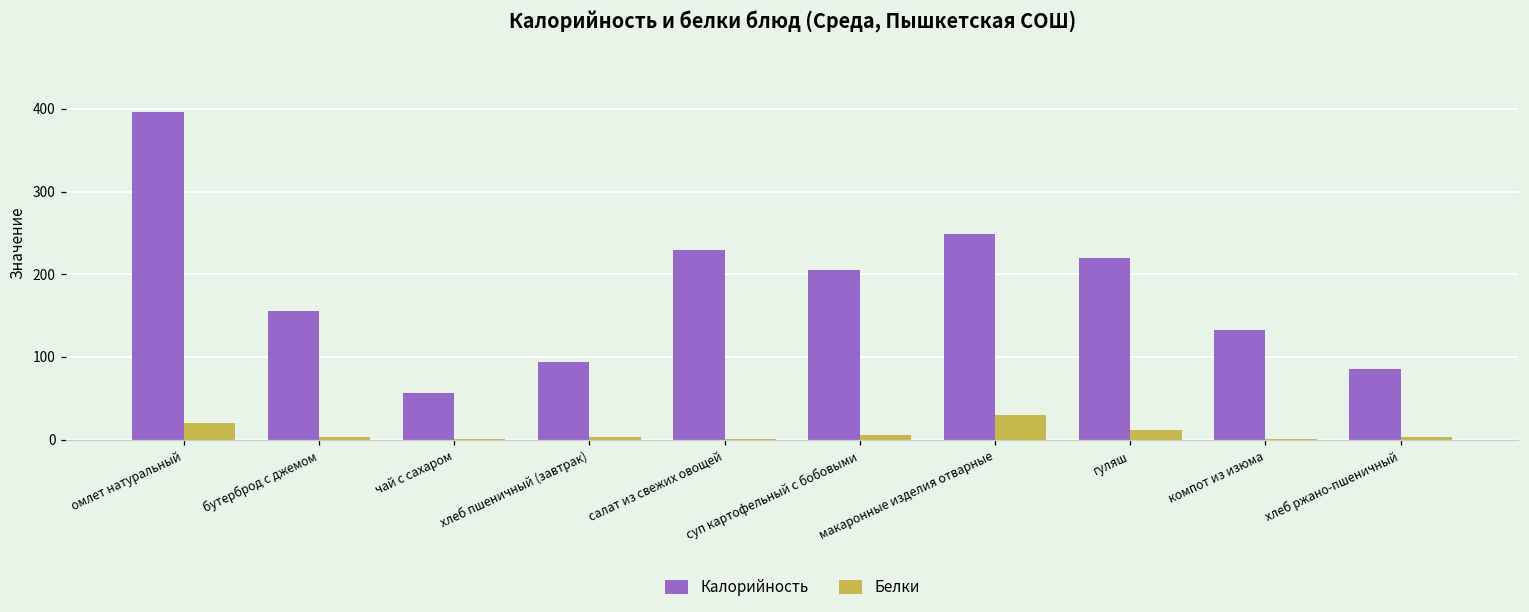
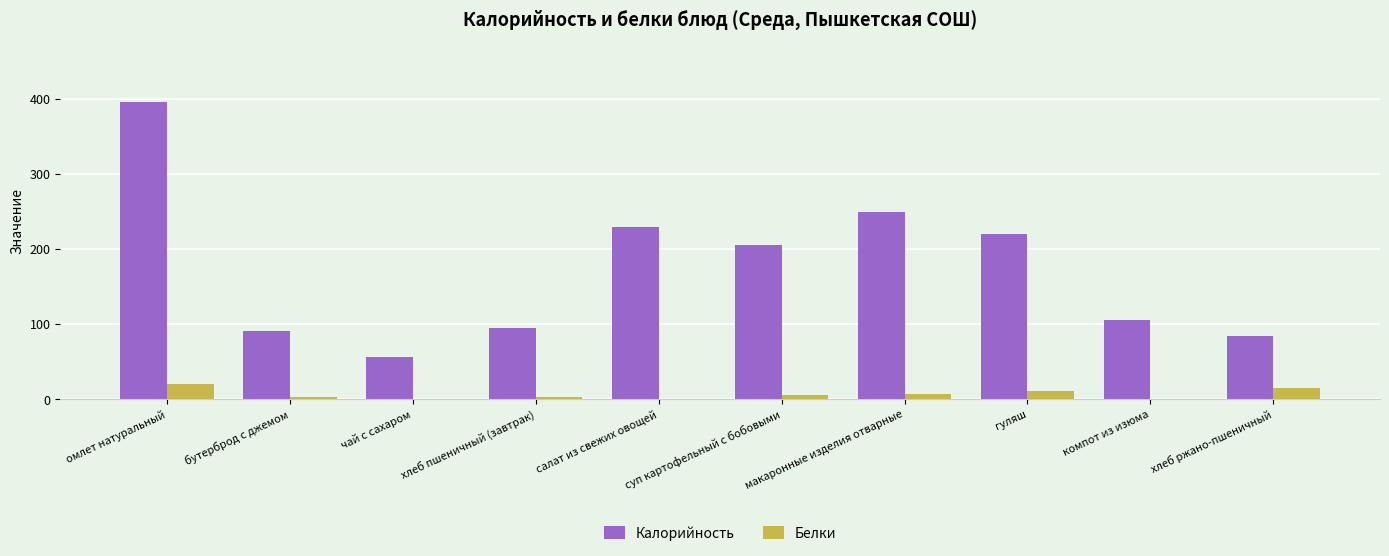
  {
    "Калорийность": {
      "омлет натуральный": 400,
-     "бутерброд с джемом": 160,
+     "бутерброд с джемом": 90,
      "чай с сахаром": 60,
      "хлеб пшеничный (завтрак)": 90,
      "салат из свежих овощей": 230,
      "суп картофельный с бобовыми": 210,
      "макаронные изделия отварные": 250,
      "гуляш": 220,
-     "компот из изюма": 130,
+     "компот из изюма": 110,
      "хлеб ржано-пшеничный": 80
    },
    "Белки": {
      "омлет натуральный": 20,
      "суп картофельный с бобовыми": 0,
-     "макаронные изделия отварные": 30,
+     "макаронные изделия отварные": 10,
      "гуляш": 10,
-     "хлеб ржано-пшеничный": 0
+     "хлеб ржано-пшеничный": 10
    }
  }
